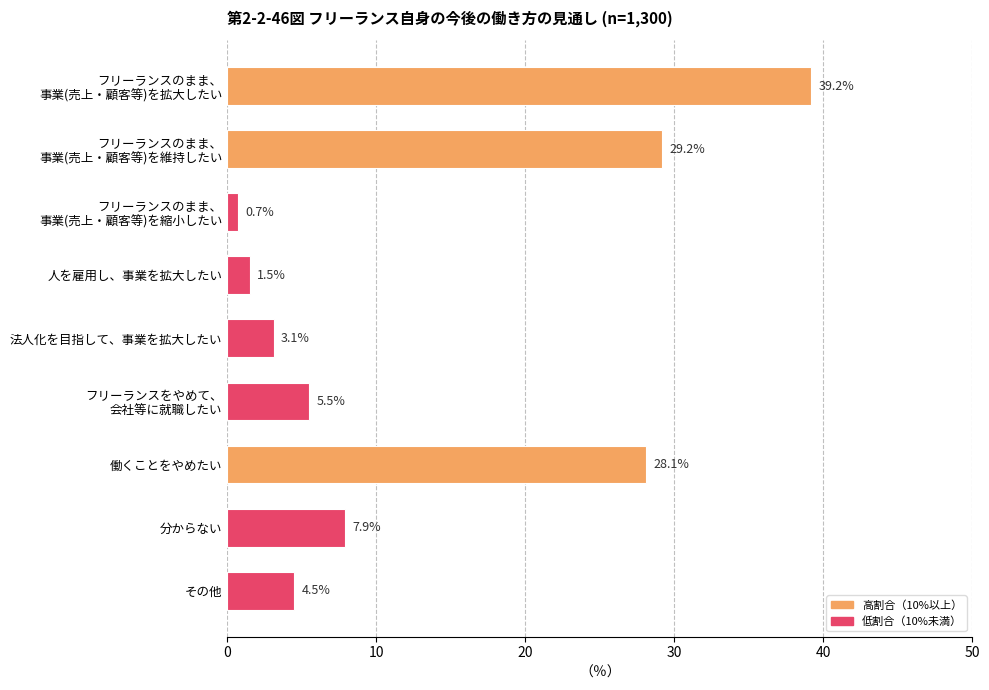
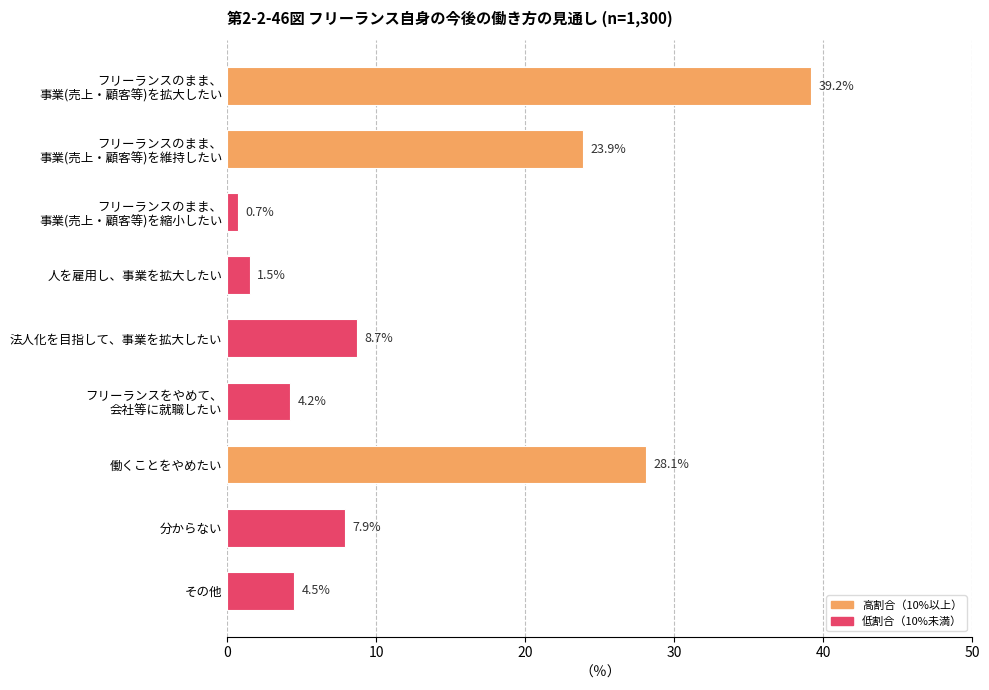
  {
    "フリーランスのまま、 事業(売上・顧客等)を拡大したい": "39.2%",
-   "フリーランスのまま、 事業(売上・顧客等)を維持したい": "29.2%",
+   "フリーランスのまま、 事業(売上・顧客等)を維持したい": "23.9%",
    "フリーランスのまま、 事業(売上・顧客等)を縮小したい": "0.7%",
    "人を雇用し、事業を拡大したい": "1.5%",
-   "法人化を目指して、事業を拡大したい": "3.1%",
-   "フリーランスをやめて、 会社等に就職したい": "5.5%",
+   "法人化を目指して、事業を拡大したい": "8.7%",
+   "フリーランスをやめて、 会社等に就職したい": "4.2%",
    "働くことをやめたい": "28.1%",
    "分からない": "7.9%",
    "その他": "4.5%"
  }
